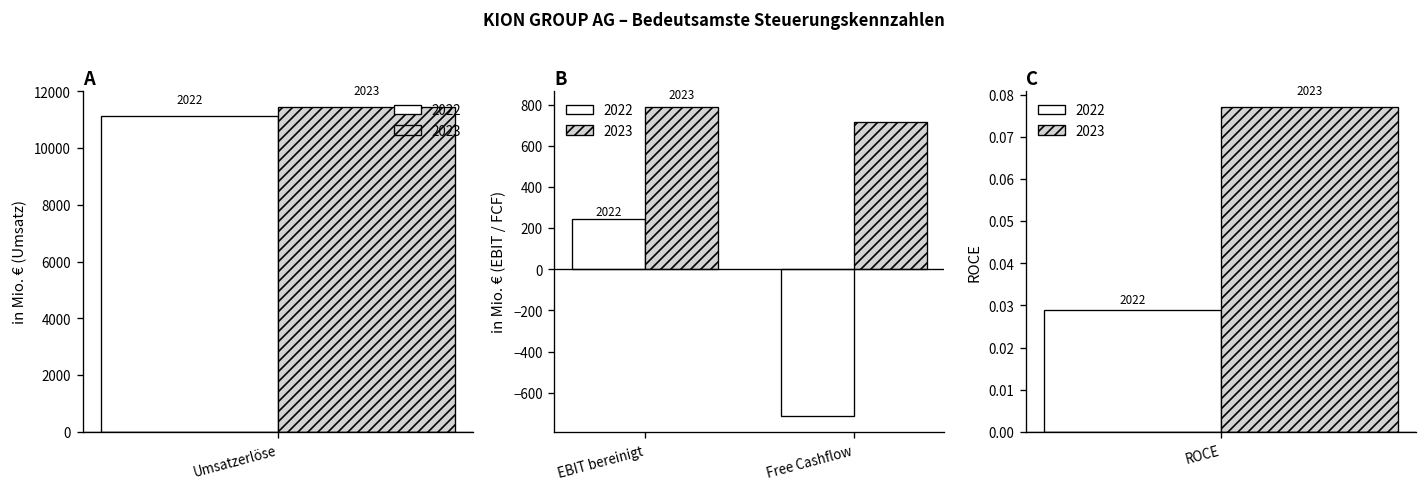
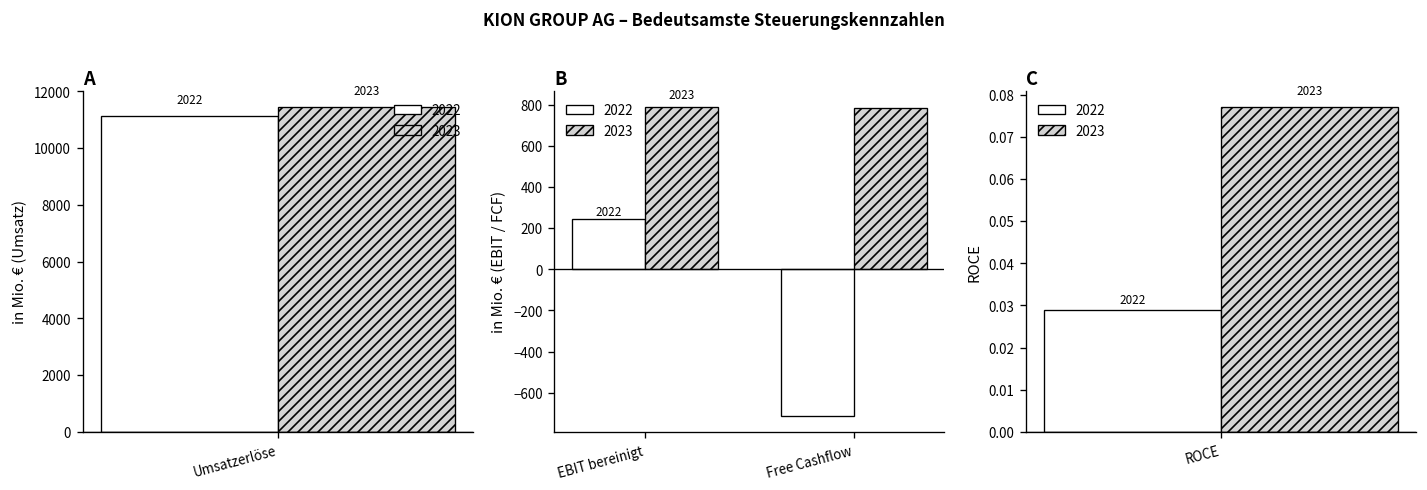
  {
    "B": {
      "2022": {
        "Free Cashflow": -720
      },
      "2023": {
-       "Free Cashflow": 720
+       "Free Cashflow": 780
      }
    }
  }
